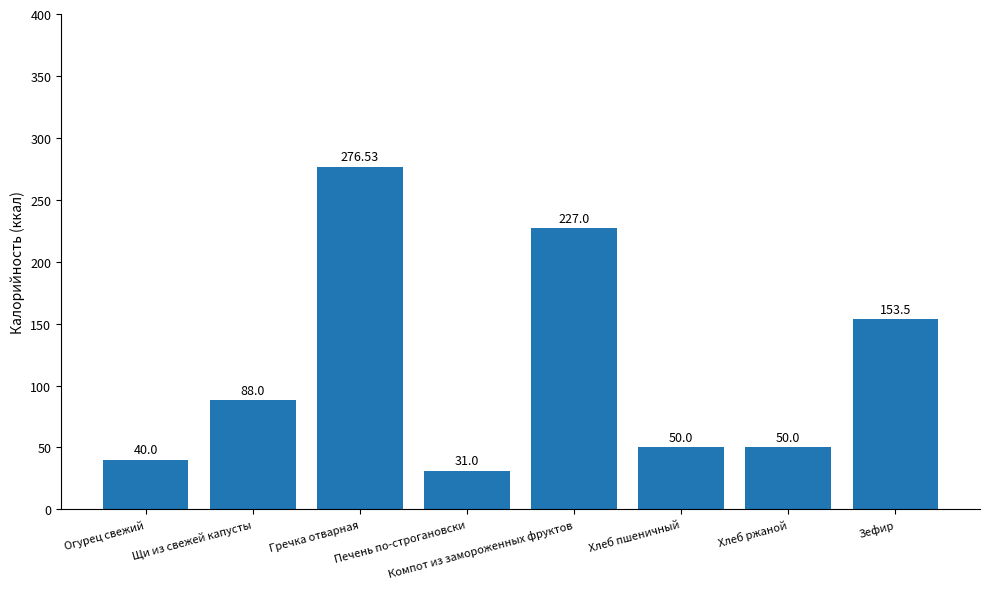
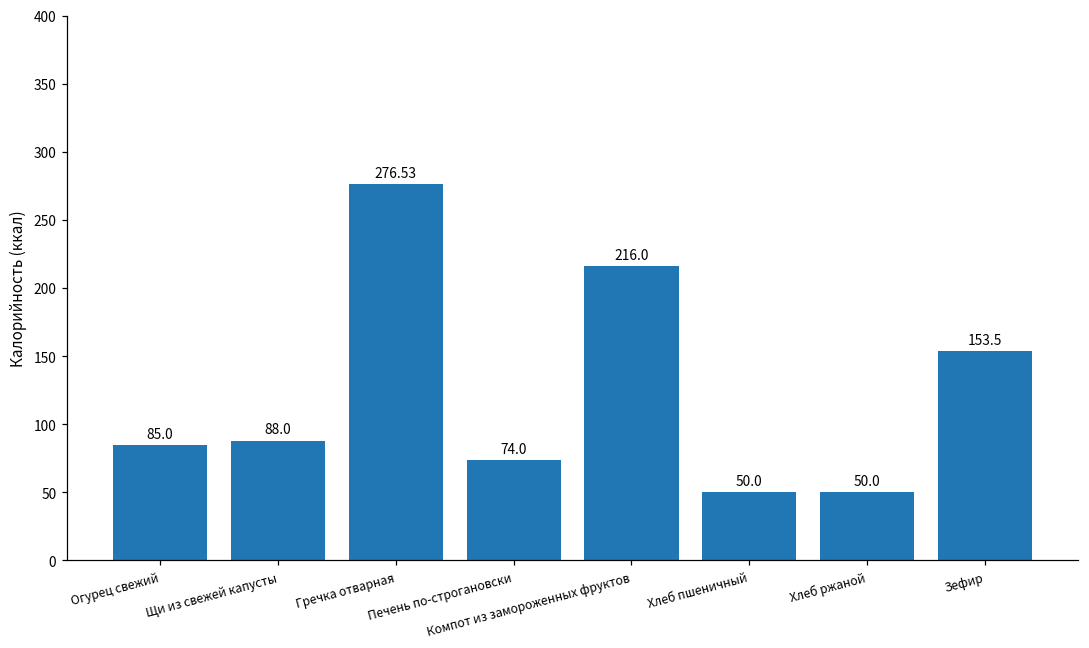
  {
-   "Огурец свежий": 40.0,
+   "Огурец свежий": 85.0,
    "Щи из свежей капусты": 88.0,
    "Гречка отварная": 276.53,
-   "Печень по-строгановски": 31.0,
-   "Компот из замороженных фруктов": 227.0,
+   "Печень по-строгановски": 74.0,
+   "Компот из замороженных фруктов": 216.0,
    "Хлеб пшеничный": 50.0,
    "Хлеб ржаной": 50.0,
    "Зефир": 153.5
  }
